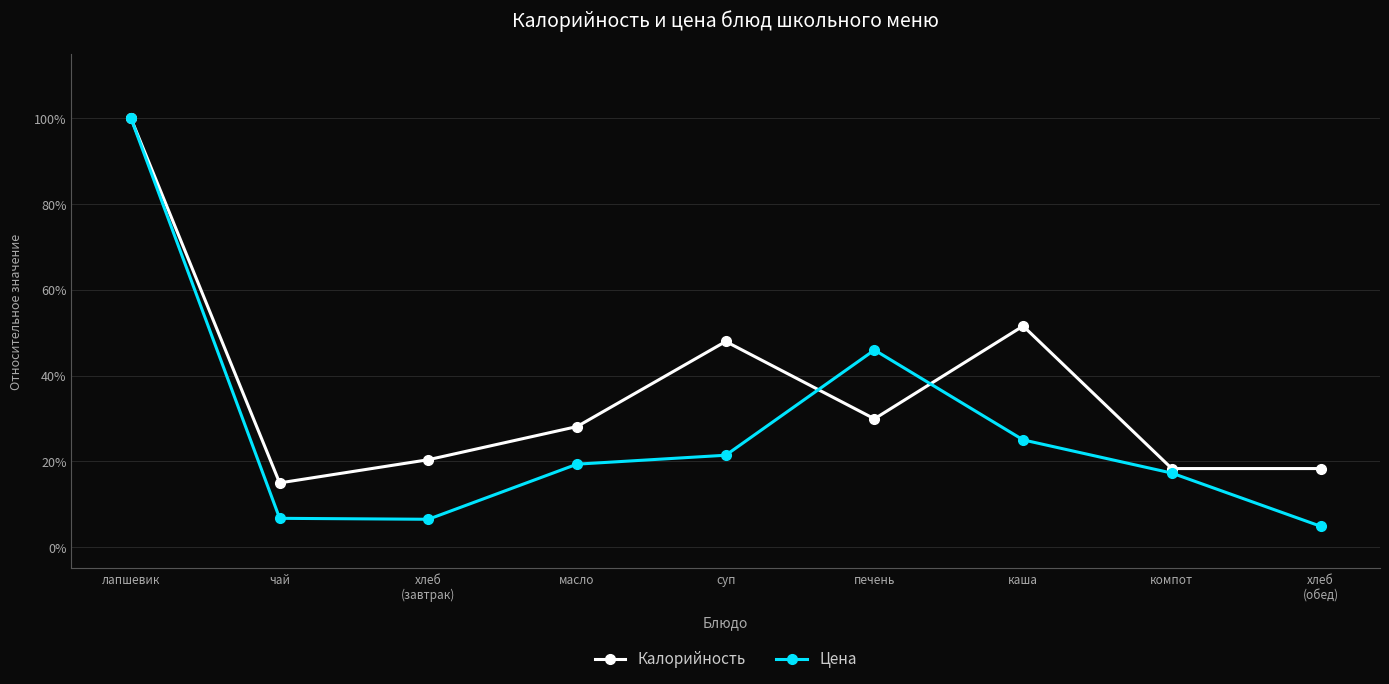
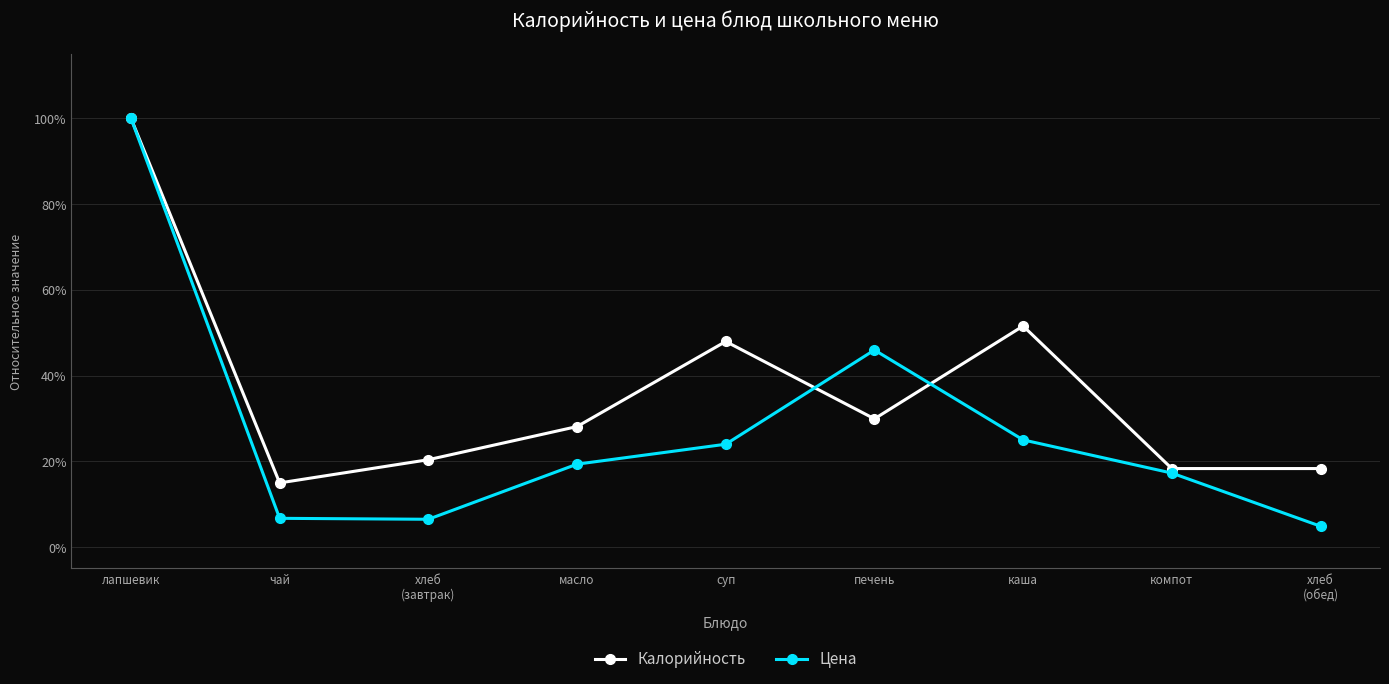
  {
    "Калорийность": {
      "чай": "15%",
      "хлеб (завтрак)": "20%",
      "масло": "28%",
      "суп": "48%",
      "печень": "30%",
      "каша": "52%",
      "компот": "18%",
      "хлеб (обед)": "18%"
    },
    "Цена": {
      "чай": "7%",
      "хлеб (завтрак)": "6%",
      "масло": "19%",
-     "суп": "21%",
+     "суп": "24%",
      "печень": "46%",
      "каша": "25%",
      "компот": "17%",
      "хлеб (обед)": "5%"
    }
  }
